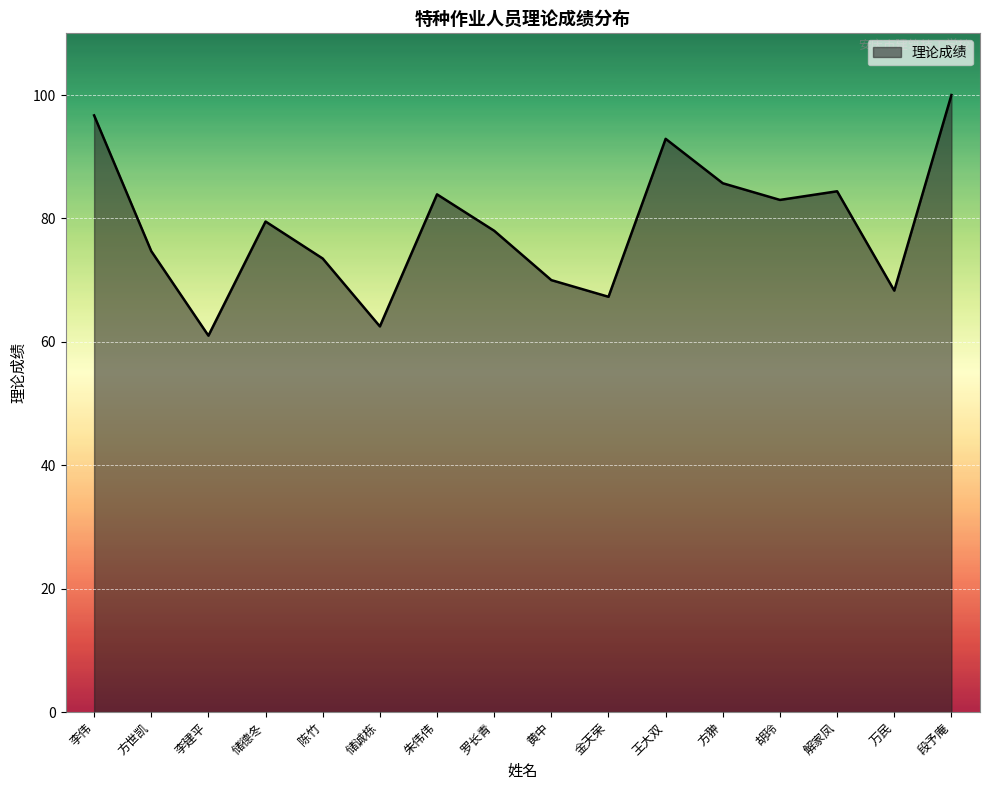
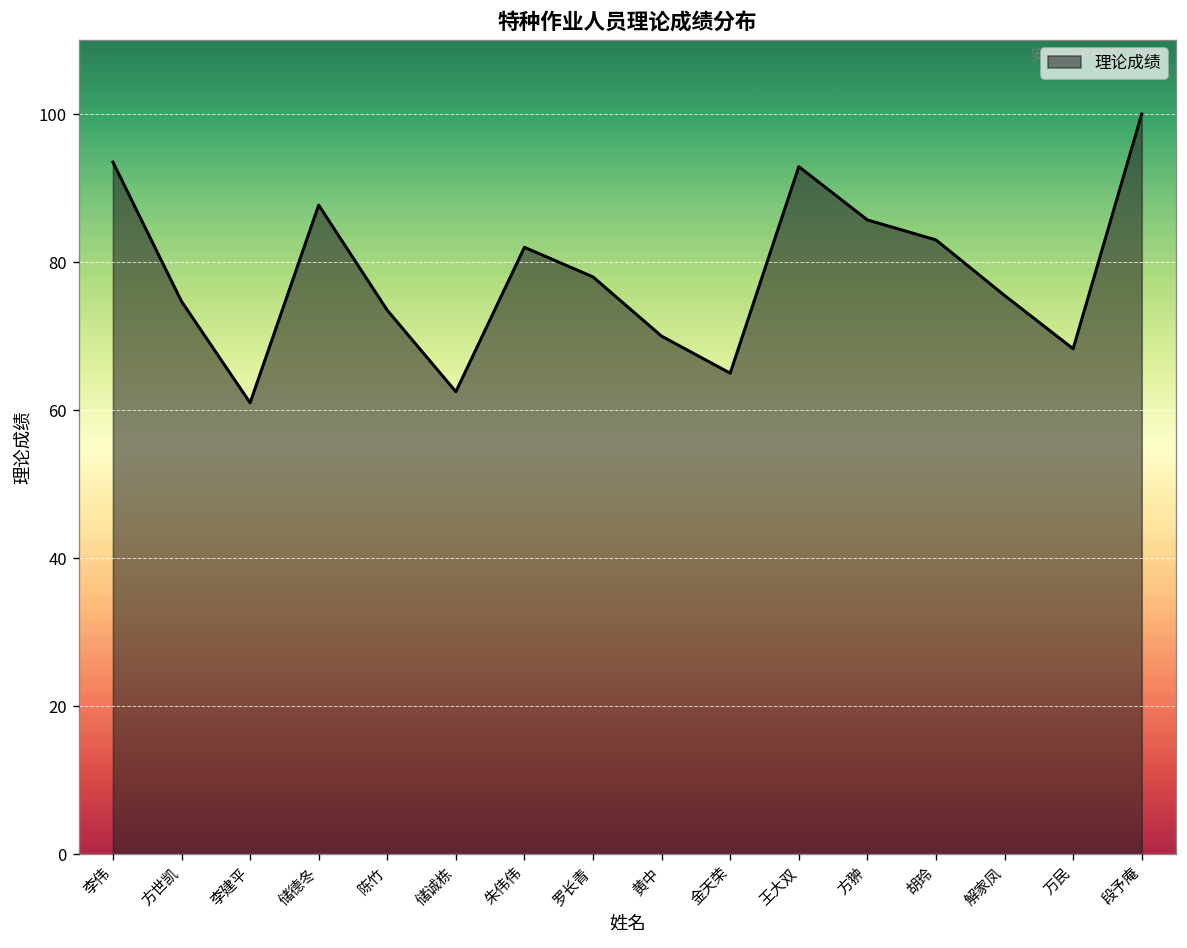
  {
-   "李伟": 97,
+   "李伟": 94,
    "方世凯": 75,
    "李建平": 61,
-   "储德冬": 80,
+   "储德冬": 88,
    "陈竹": 74,
    "储诚栋": 63,
-   "朱伟伟": 84,
+   "朱伟伟": 82,
    "罗长青": 78,
    "黄中": 70,
-   "金天荣": 67,
+   "金天荣": 65,
    "王大双": 93,
    "方翀": 86,
    "胡玲": 83,
-   "解家凤": 84,
+   "解家凤": 76,
    "万民": 68,
    "段予庵": 100
  }
